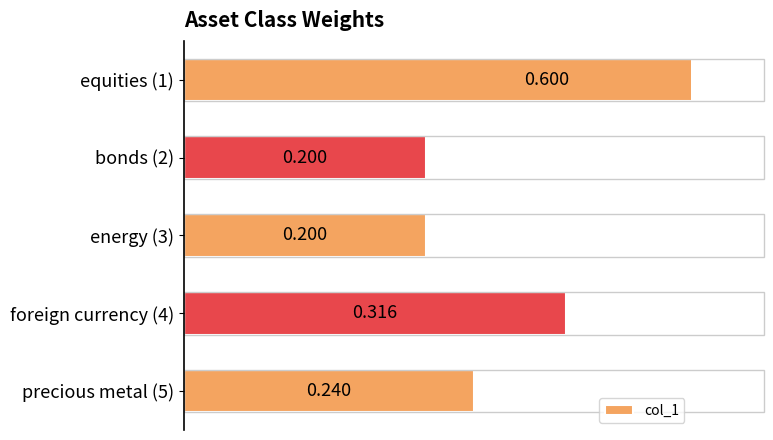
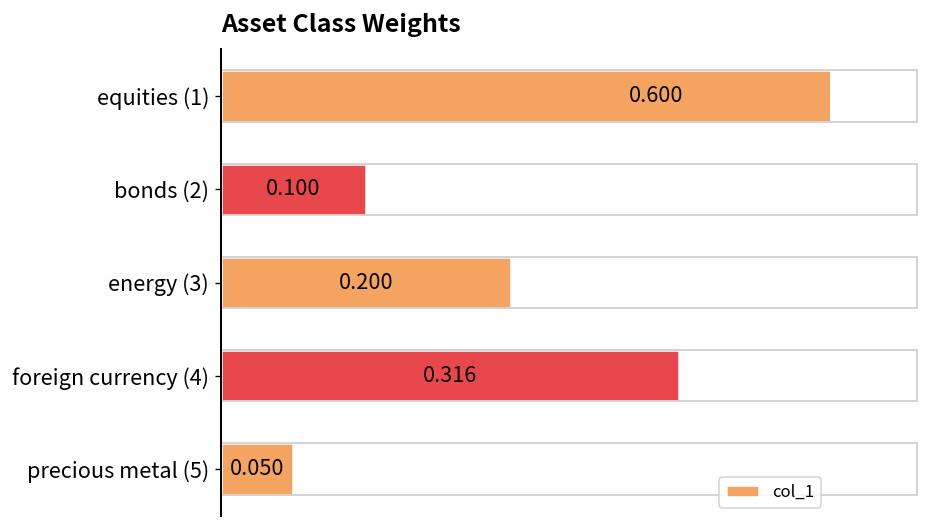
  {
-   "bonds (2)": 0.200,
+   "bonds (2)": 0.100,
    "energy (3)": 0.200,
    "foreign currency (4)": 0.316,
-   "precious metal (5)": 0.240
+   "precious metal (5)": 0.050
  }
